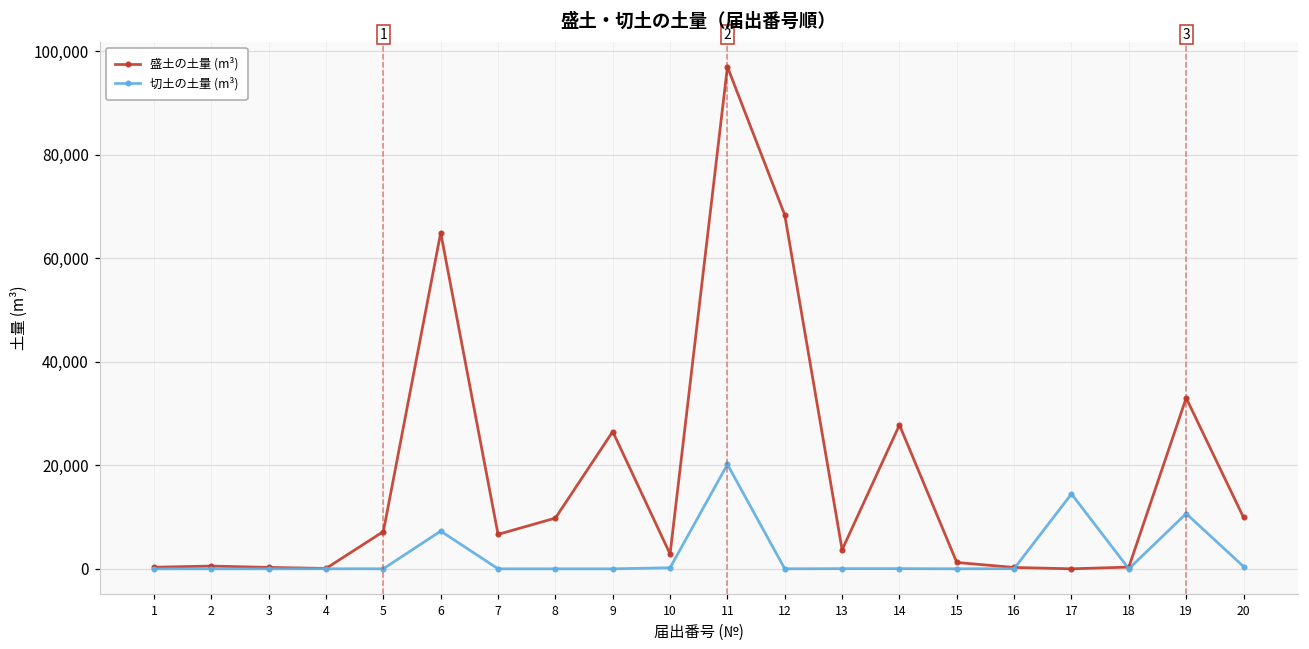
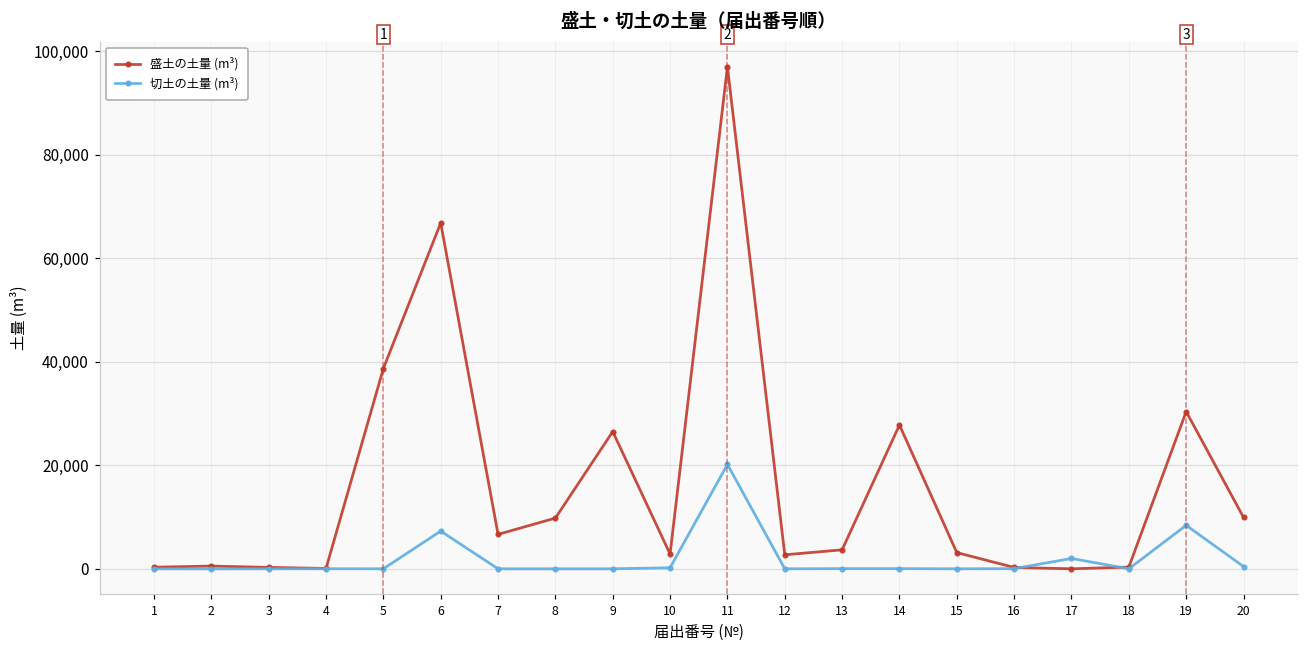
  {
    "盛土の土量 (m³)": {
-     "5": "7,000",
-     "6": "65,000",
+     "5": "39,000",
+     "6": "67,000",
      "7": "7,000",
      "8": "10,000",
      "9": "27,000",
      "10": "3,000",
-     "12": "68,000",
+     "12": "3,000",
      "13": "4,000",
      "14": "28,000",
-     "15": "1,000",
+     "15": "3,000",
      "17": "0",
-     "19": "33,000",
+     "19": "30,000",
      "20": "10,000"
    },
    "切土の土量 (m³)": {
      "5": "0",
      "6": "7,000",
      "7": "0",
      "8": "0",
      "9": "0",
      "10": "0",
      "11": "20,000",
      "12": "0",
      "13": "0",
      "14": "0",
      "15": "0",
-     "17": "14,000",
-     "19": "11,000",
+     "17": "2,000",
+     "19": "8,000",
      "20": "0"
    }
  }
